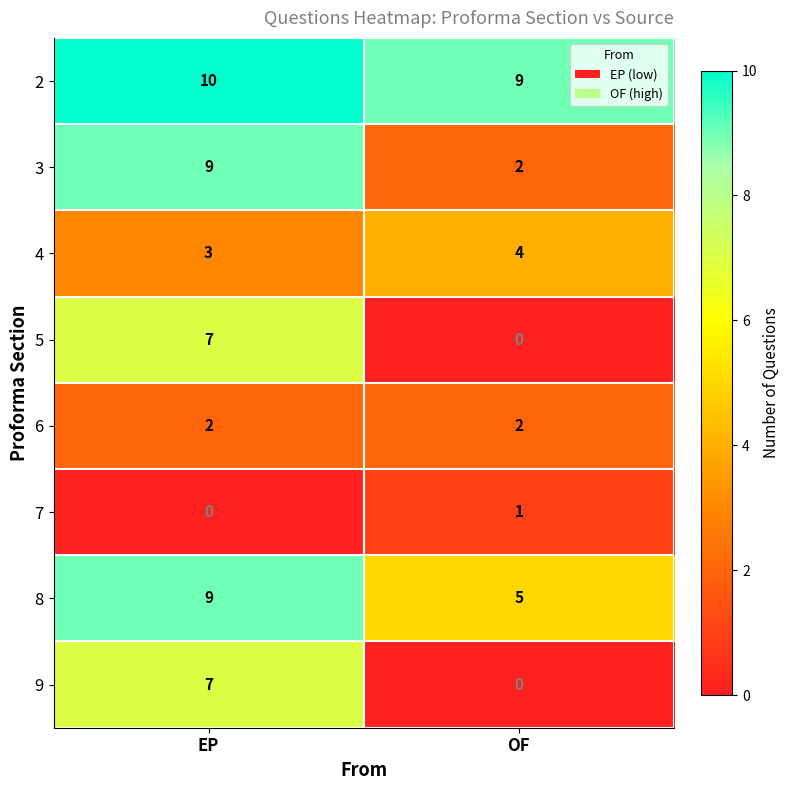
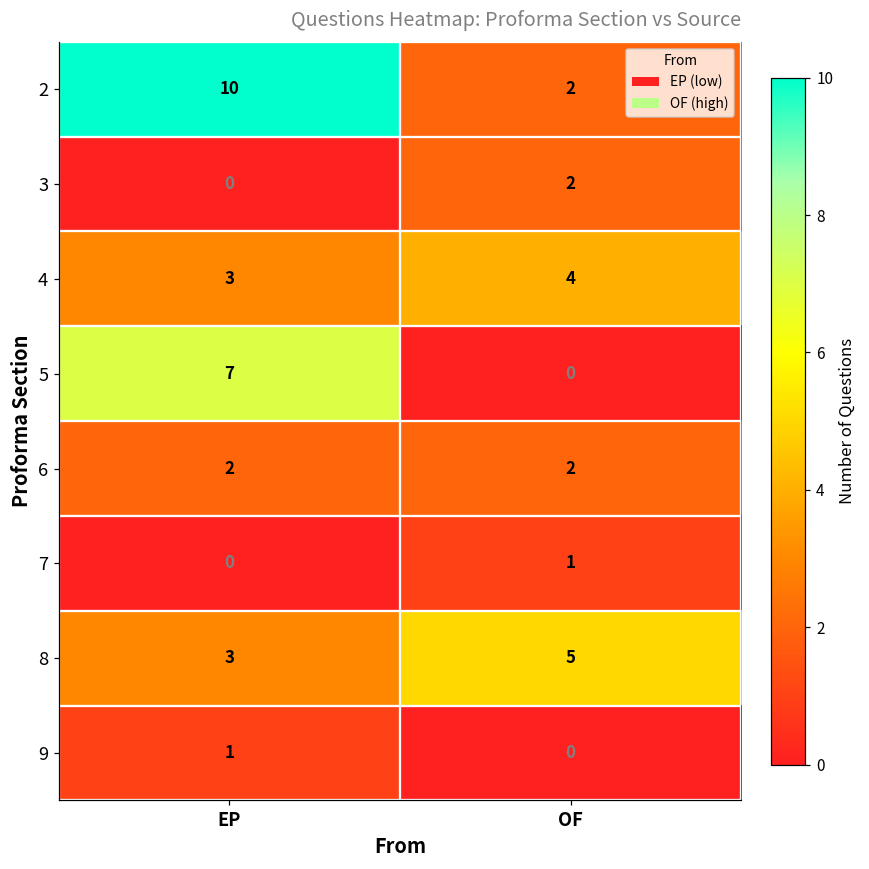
  {
    "2": {
      "EP": 10,
-     "OF": 9
+     "OF": 2
    },
    "3": {
-     "EP": 9,
+     "EP": 0,
      "OF": 2
    },
    "4": {
      "EP": 3,
      "OF": 4
    },
    "5": {
      "EP": 7,
      "OF": 0
    },
    "6": {
      "EP": 2,
      "OF": 2
    },
    "7": {
      "EP": 0,
      "OF": 1
    },
    "8": {
-     "EP": 9,
+     "EP": 3,
      "OF": 5
    },
    "9": {
-     "EP": 7,
+     "EP": 1,
      "OF": 0
    }
  }
